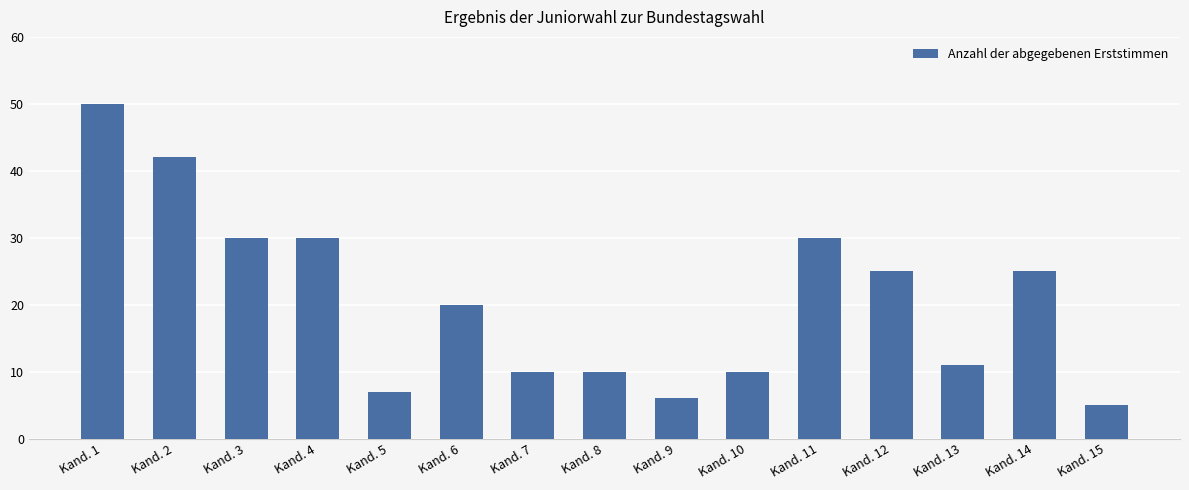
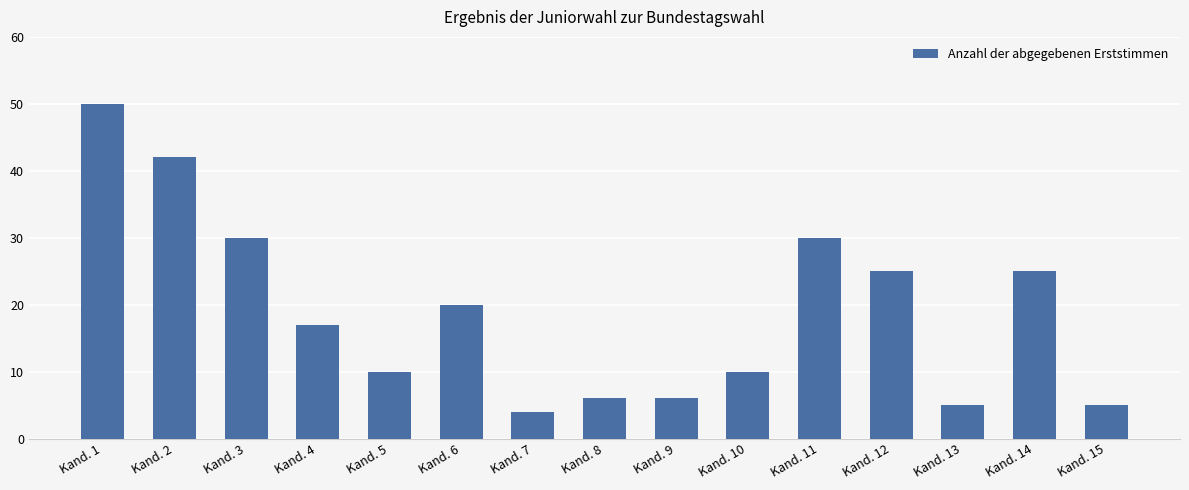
  {
    "Kand. 1": 50,
    "Kand. 2": 42,
    "Kand. 3": 30,
-   "Kand. 4": 30,
-   "Kand. 5": 7,
+   "Kand. 4": 17,
+   "Kand. 5": 10,
    "Kand. 6": 20,
-   "Kand. 7": 10,
-   "Kand. 8": 10,
+   "Kand. 7": 4,
+   "Kand. 8": 6,
    "Kand. 9": 6,
    "Kand. 10": 10,
    "Kand. 11": 30,
    "Kand. 12": 25,
-   "Kand. 13": 11,
+   "Kand. 13": 5,
    "Kand. 14": 25,
    "Kand. 15": 5
  }
